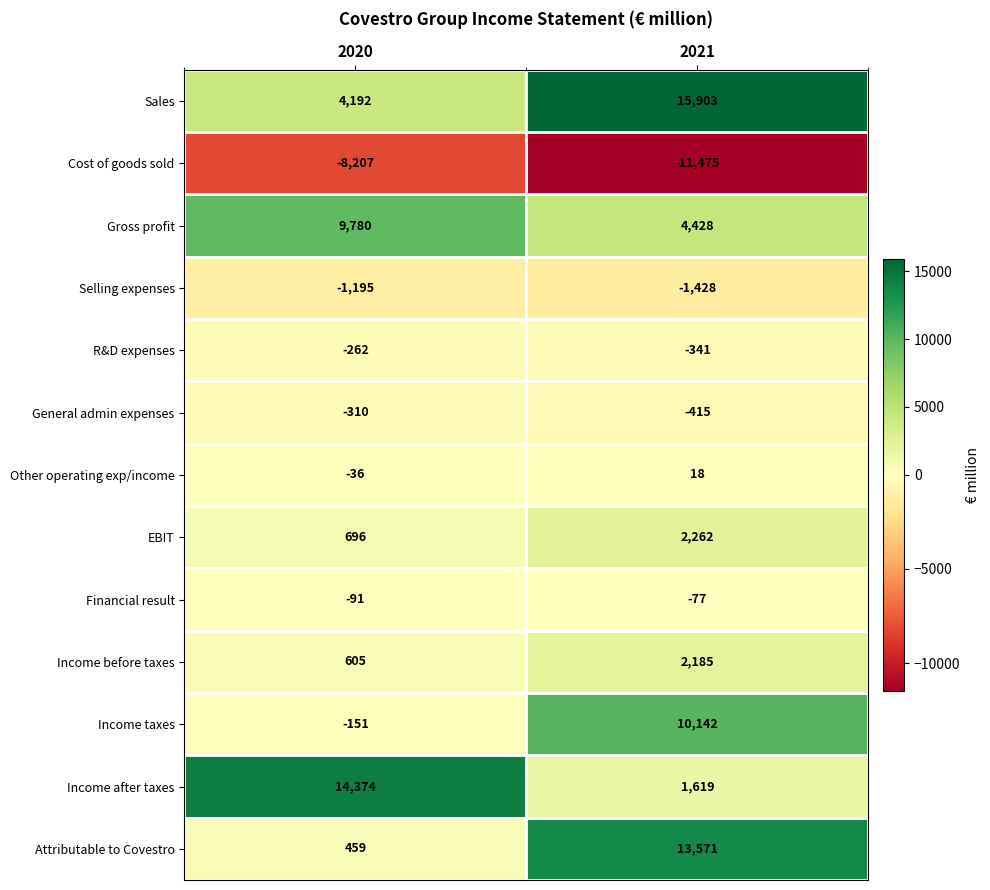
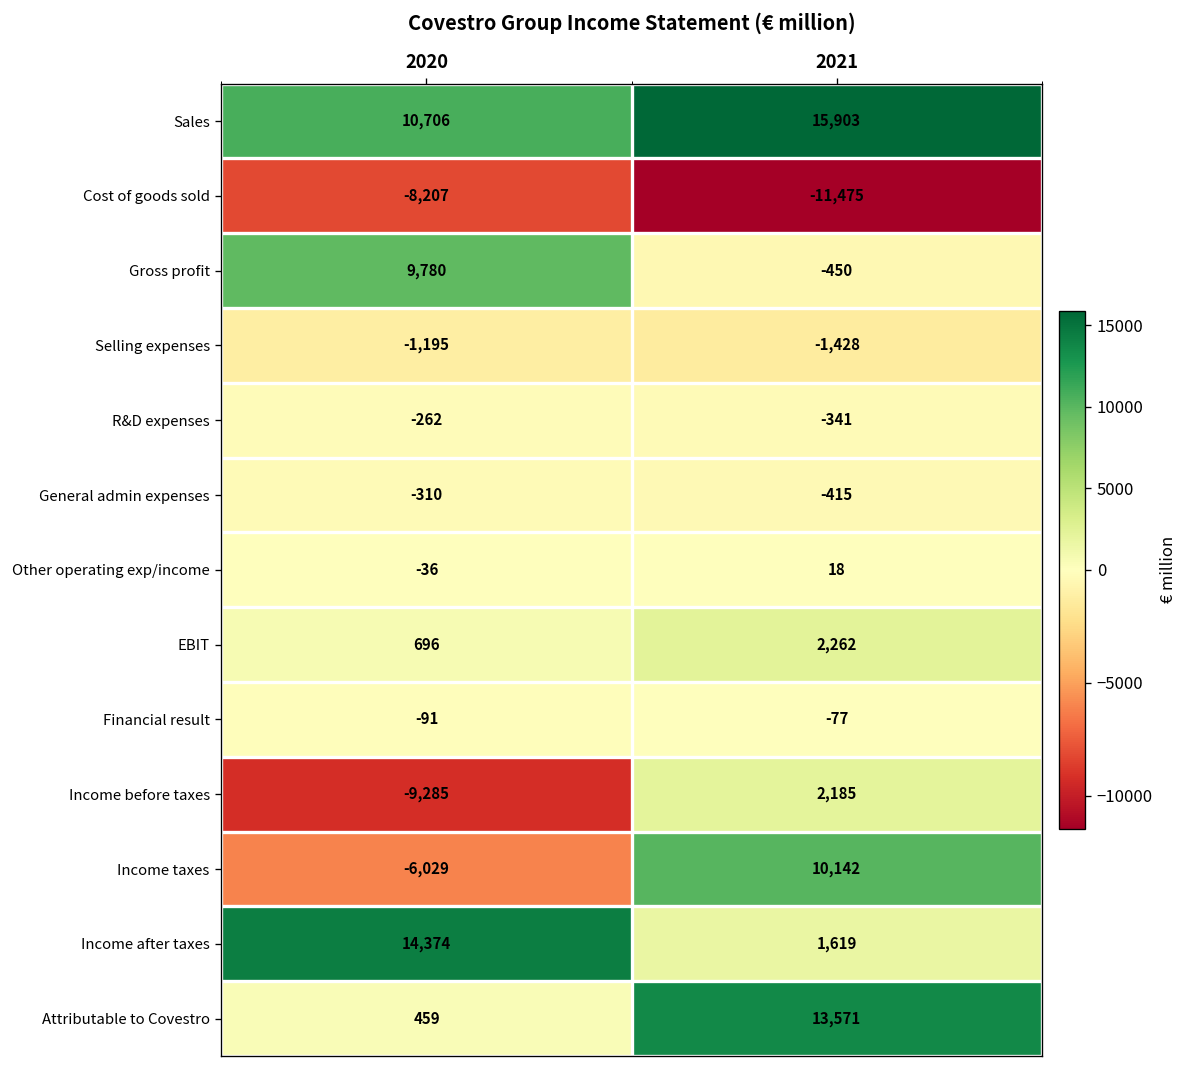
  {
    "Sales": {
-     "2020": "4,192",
+     "2020": "10,706",
      "2021": "15,903"
    },
    "Cost of goods sold": {
      "2020": "-8,207",
      "2021": "-11,475"
    },
    "Gross profit": {
      "2020": "9,780",
-     "2021": "4,428"
+     "2021": "-450"
    },
    "Selling expenses": {
      "2020": "-1,195",
      "2021": "-1,428"
    },
    "R&D expenses": {
      "2020": "-262",
      "2021": "-341"
    },
    "General admin expenses": {
      "2020": "-310",
      "2021": "-415"
    },
    "Other operating exp/income": {
      "2020": "-36",
      "2021": "18"
    },
    "EBIT": {
      "2020": "696",
      "2021": "2,262"
    },
    "Financial result": {
      "2020": "-91",
      "2021": "-77"
    },
    "Income before taxes": {
-     "2020": "605",
+     "2020": "-9,285",
      "2021": "2,185"
    },
    "Income taxes": {
-     "2020": "-151",
+     "2020": "-6,029",
      "2021": "10,142"
    },
    "Income after taxes": {
      "2020": "14,374",
      "2021": "1,619"
    },
    "Attributable to Covestro": {
      "2020": "459",
      "2021": "13,571"
    }
  }
